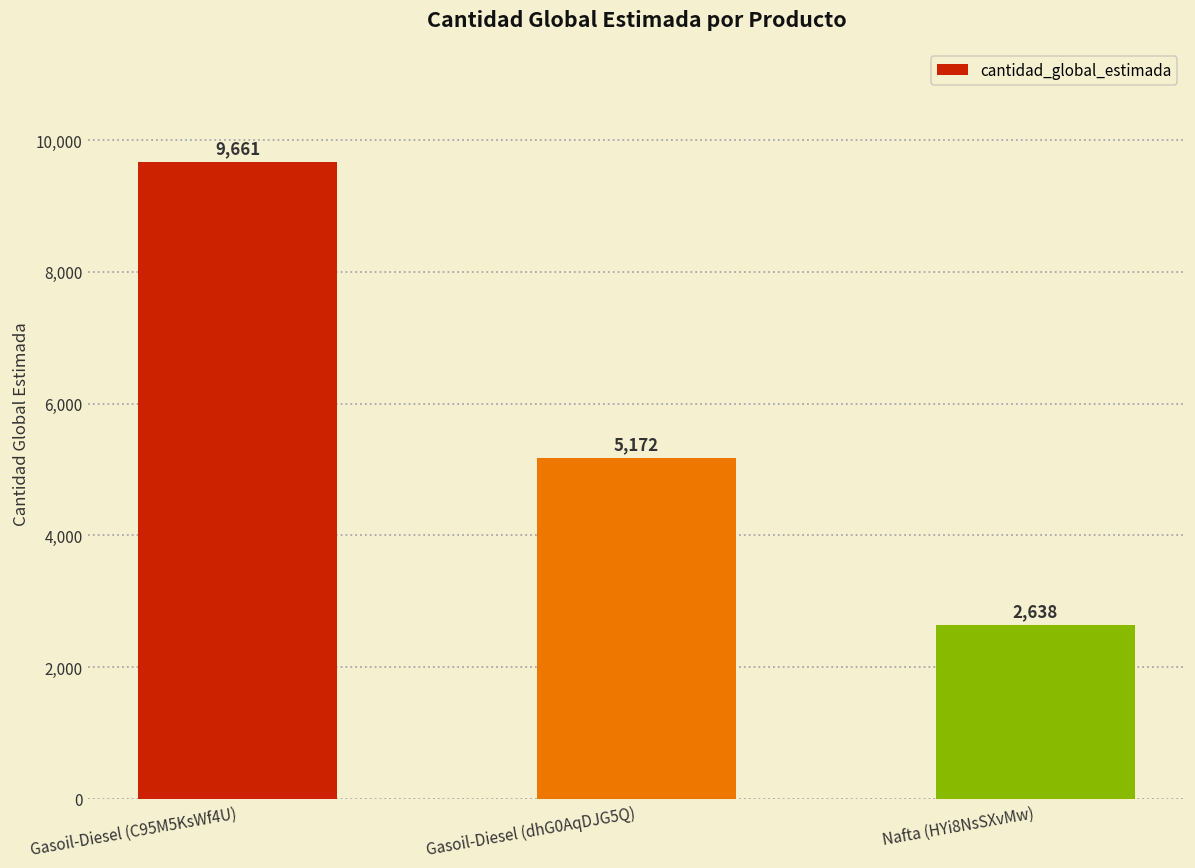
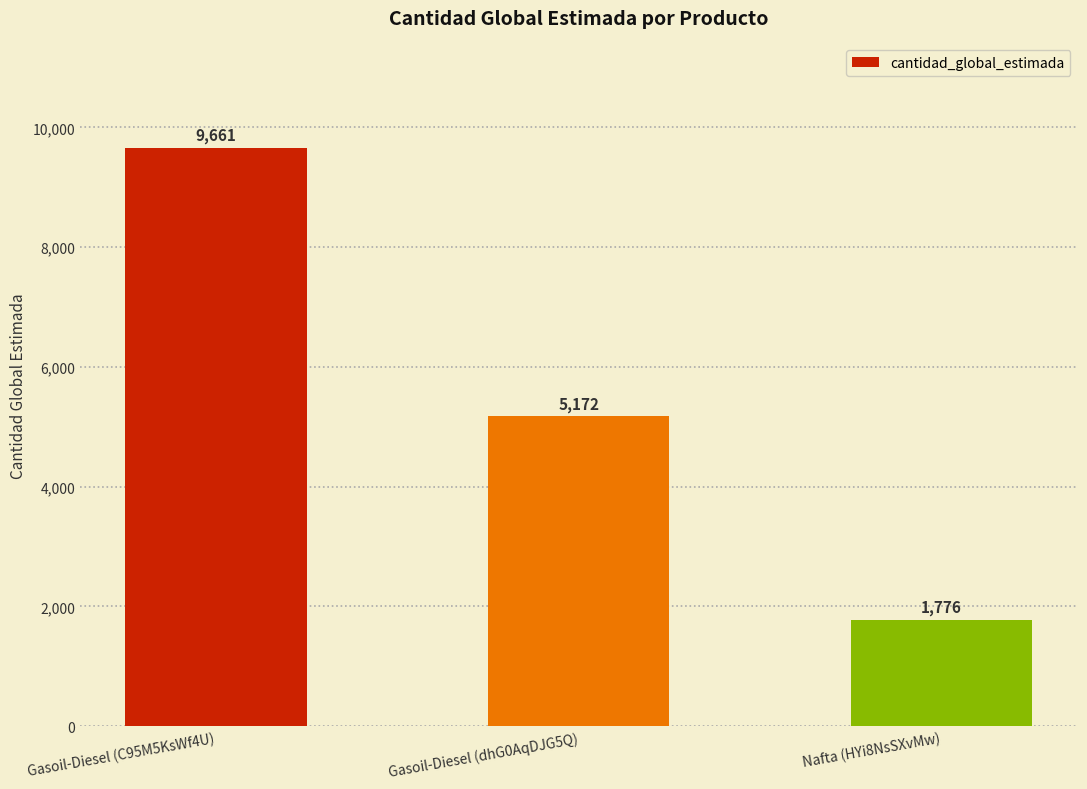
  {
    "Gasoil-Diesel (C95M5KsWf4U)": "9,661",
    "Gasoil-Diesel (dhG0AqDJG5Q)": "5,172",
-   "Nafta (HYi8NsSXvMw)": "2,638"
+   "Nafta (HYi8NsSXvMw)": "1,776"
  }
